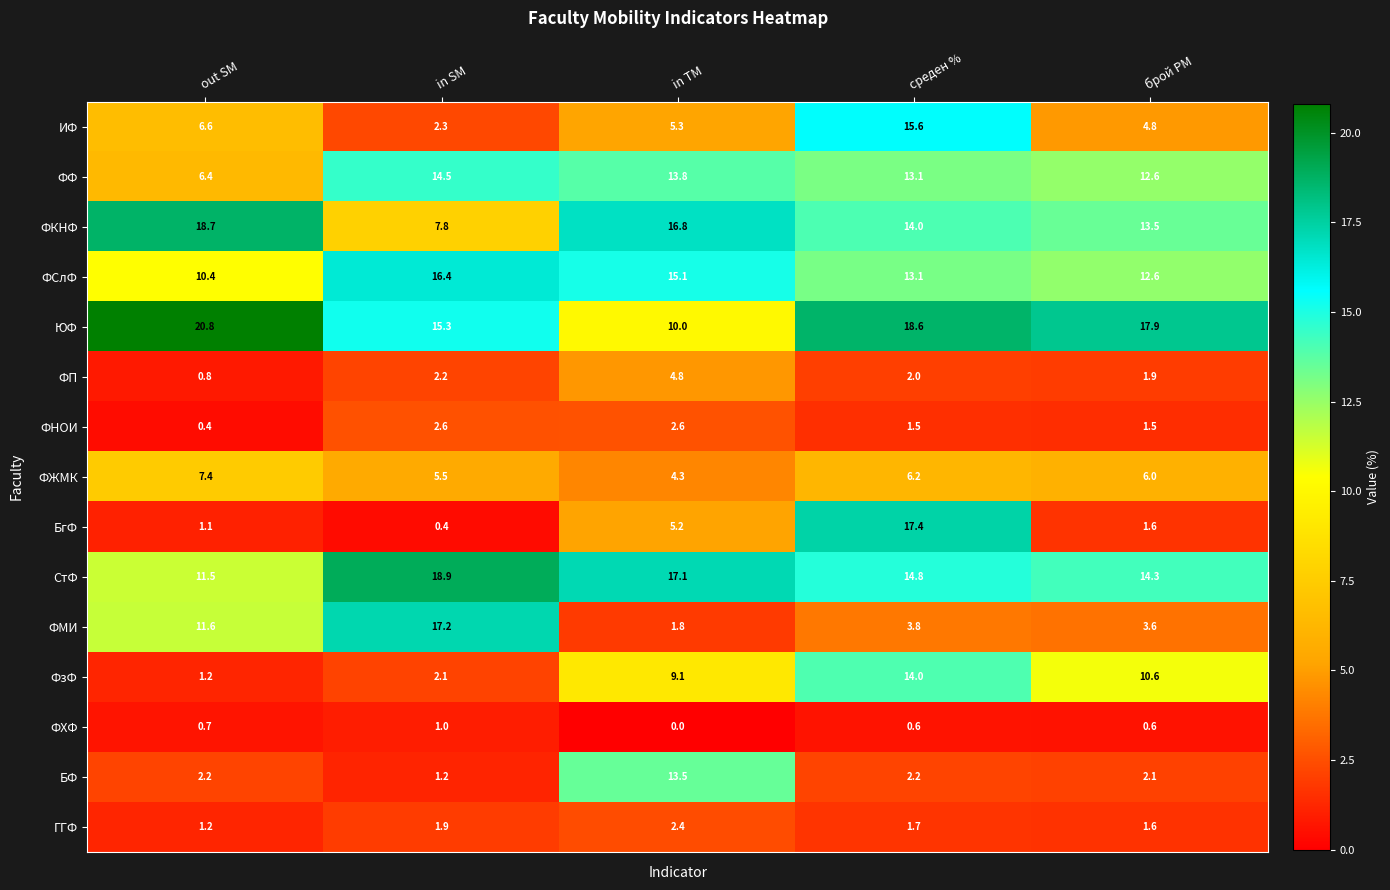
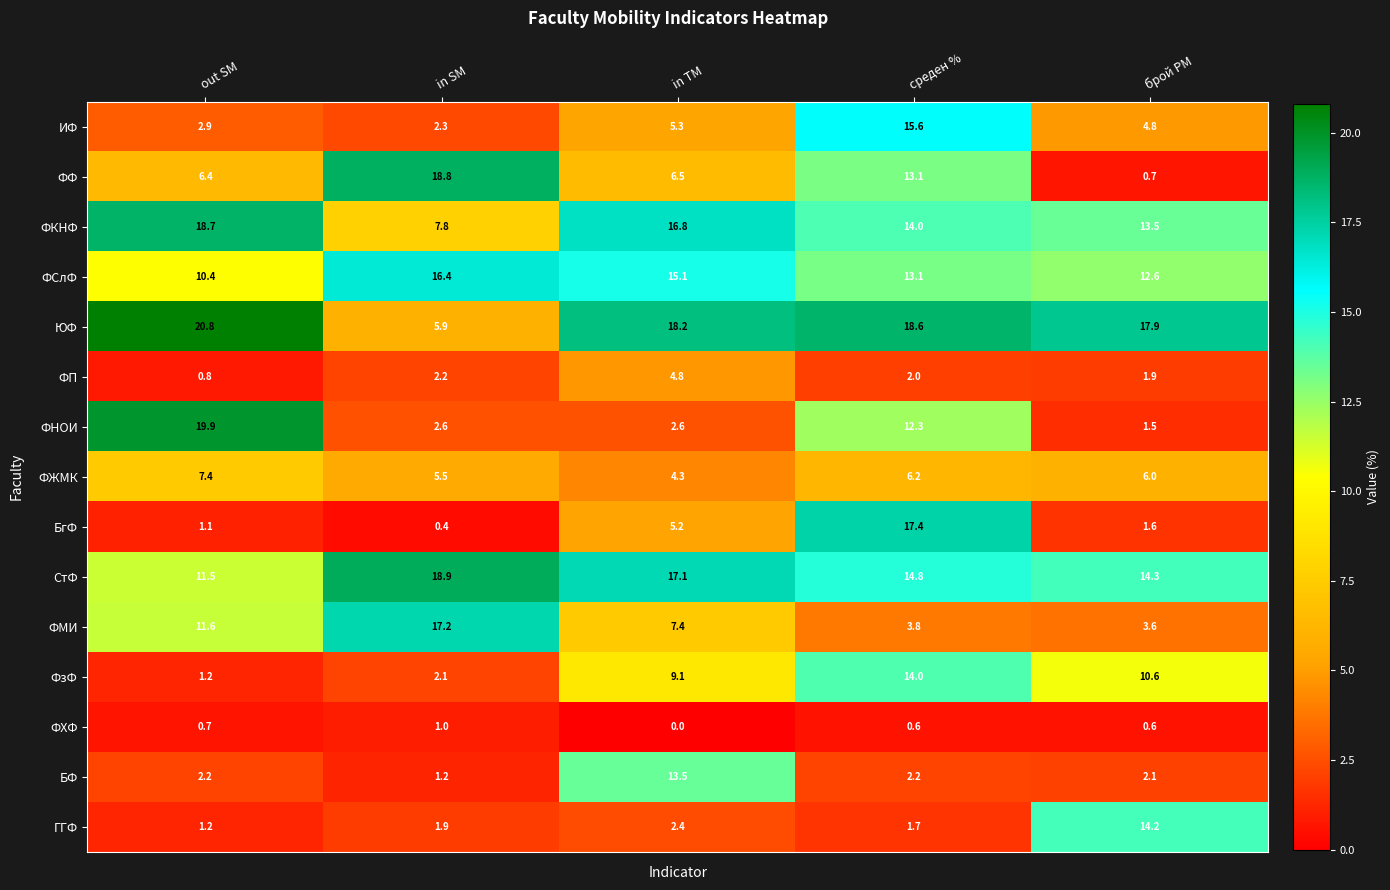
  {
    "ИФ": {
-     "out SM": 6.6,
+     "out SM": 2.9,
      "in SM": 2.3,
      "in TM": 5.3,
      "среден %": 15.6,
      "брой PM": 4.8
    },
    "ФФ": {
      "out SM": 6.4,
-     "in SM": 14.5,
-     "in TM": 13.8,
+     "in SM": 18.8,
+     "in TM": 6.5,
      "среден %": 13.1,
-     "брой PM": 12.6
+     "брой PM": 0.7
    },
    "ФКНФ": {
      "out SM": 18.7,
      "in SM": 7.8,
      "in TM": 16.8,
      "среден %": 14.0,
      "брой PM": 13.5
    },
    "ФСлФ": {
      "out SM": 10.4,
      "in SM": 16.4,
      "in TM": 15.1,
      "среден %": 13.1,
      "брой PM": 12.6
    },
    "ЮФ": {
      "out SM": 20.8,
-     "in SM": 15.3,
-     "in TM": 10.0,
+     "in SM": 5.9,
+     "in TM": 18.2,
      "среден %": 18.6,
      "брой PM": 17.9
    },
    "ФП": {
      "out SM": 0.8,
      "in SM": 2.2,
      "in TM": 4.8,
      "среден %": 2.0,
      "брой PM": 1.9
    },
    "ФНОИ": {
-     "out SM": 0.4,
+     "out SM": 19.9,
      "in SM": 2.6,
      "in TM": 2.6,
-     "среден %": 1.5,
+     "среден %": 12.3,
      "брой PM": 1.5
    },
    "ФЖМК": {
      "out SM": 7.4,
      "in SM": 5.5,
      "in TM": 4.3,
      "среден %": 6.2,
      "брой PM": 6.0
    },
    "БгФ": {
      "out SM": 1.1,
      "in SM": 0.4,
      "in TM": 5.2,
      "среден %": 17.4,
      "брой PM": 1.6
    },
    "СтФ": {
      "out SM": 11.5,
      "in SM": 18.9,
      "in TM": 17.1,
      "среден %": 14.8,
      "брой PM": 14.3
    },
    "ФМИ": {
      "out SM": 11.6,
      "in SM": 17.2,
-     "in TM": 1.8,
+     "in TM": 7.4,
      "среден %": 3.8,
      "брой PM": 3.6
    },
    "ФзФ": {
      "out SM": 1.2,
      "in SM": 2.1,
      "in TM": 9.1,
      "среден %": 14.0,
      "брой PM": 10.6
    },
    "ФХФ": {
      "out SM": 0.7,
      "in SM": 1.0,
      "in TM": 0.0,
      "среден %": 0.6,
      "брой PM": 0.6
    },
    "БФ": {
      "out SM": 2.2,
      "in SM": 1.2,
      "in TM": 13.5,
      "среден %": 2.2,
      "брой PM": 2.1
    },
    "ГГФ": {
      "out SM": 1.2,
      "in SM": 1.9,
      "in TM": 2.4,
      "среден %": 1.7,
-     "брой PM": 1.6
+     "брой PM": 14.2
    }
  }
